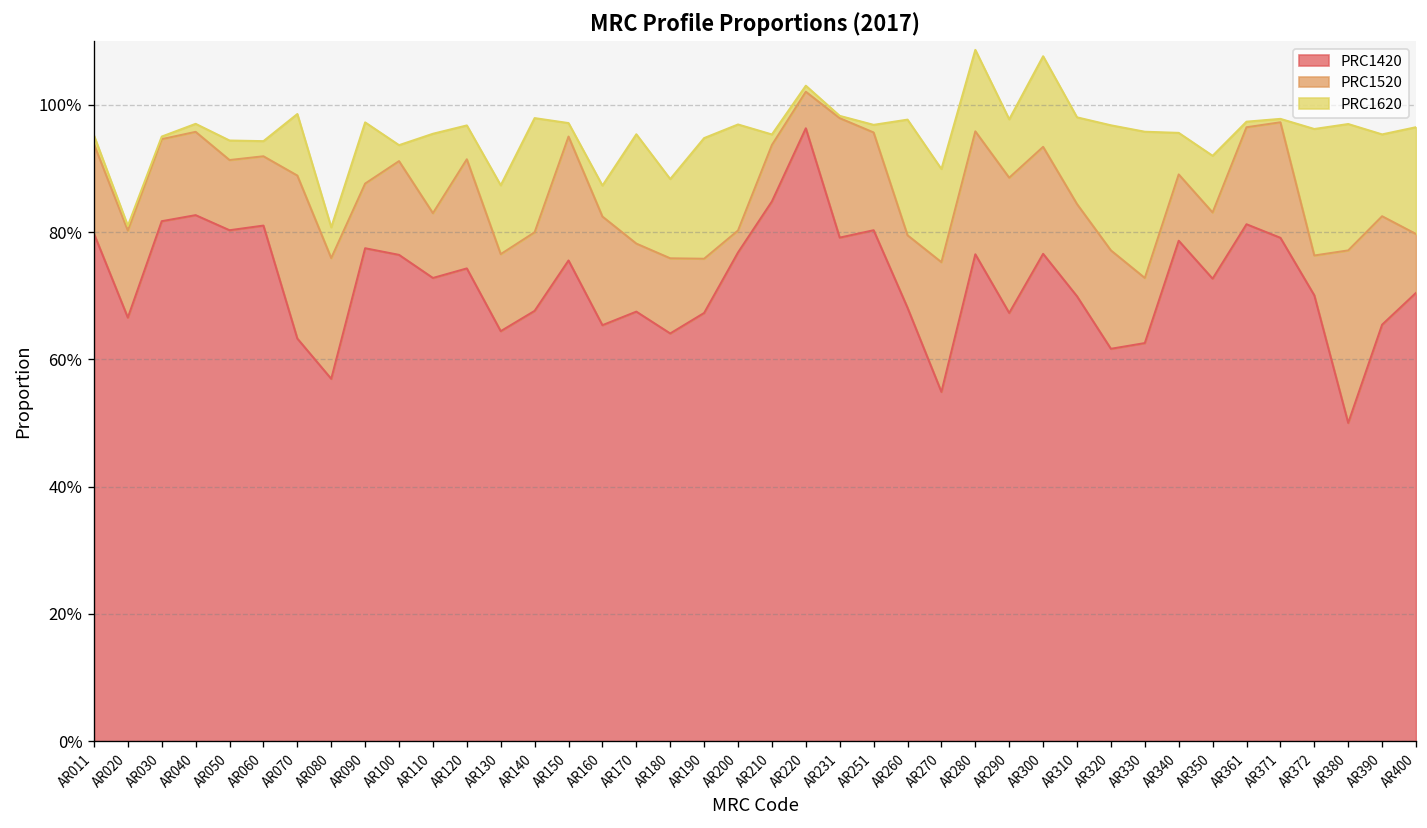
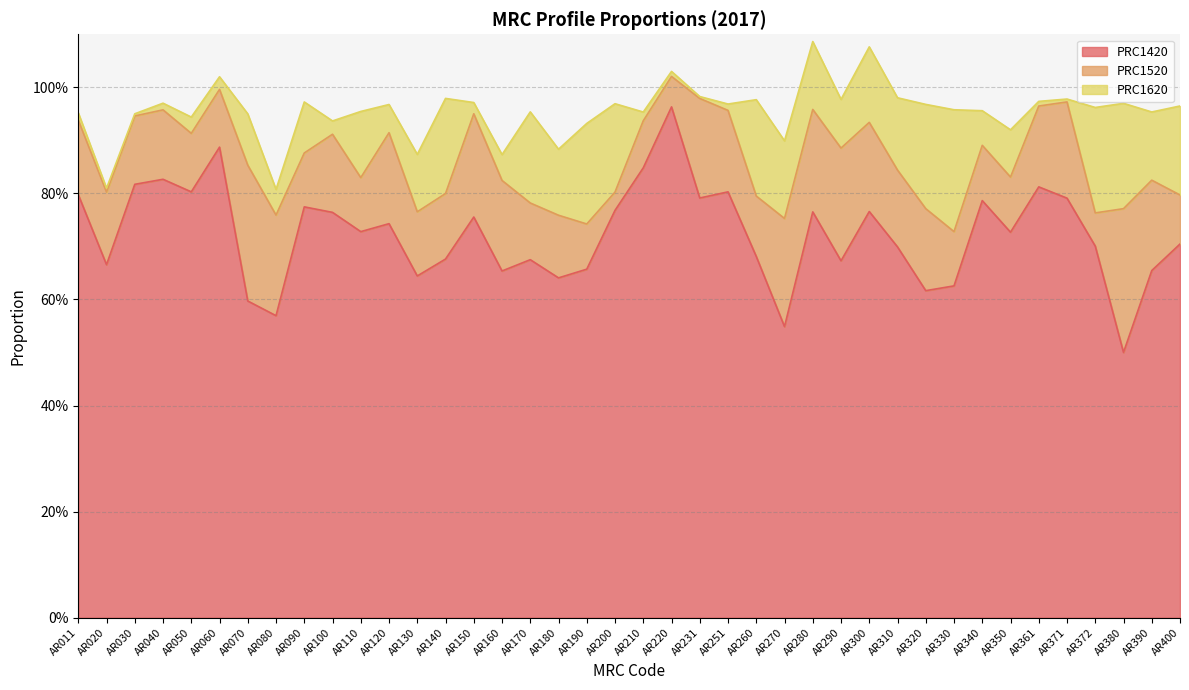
  {
    "PRC1420": {
      "AR011": "80%",
      "AR020": "67%",
      "AR030": "82%",
      "AR040": "83%",
      "AR050": "80%",
-     "AR060": "81%",
-     "AR070": "63%",
+     "AR060": "89%",
+     "AR070": "60%",
      "AR080": "57%",
      "AR090": "77%",
      "AR100": "76%",
      "AR110": "73%",
      "AR120": "74%",
      "AR130": "64%",
      "AR140": "68%",
      "AR150": "76%",
      "AR160": "65%",
      "AR170": "68%",
      "AR180": "64%",
-     "AR190": "67%",
+     "AR190": "66%",
      "AR200": "77%",
      "AR210": "85%",
      "AR220": "96%",
      "AR231": "79%",
      "AR251": "80%",
      "AR260": "68%",
      "AR270": "55%",
      "AR280": "77%",
      "AR290": "67%",
      "AR300": "77%",
      "AR310": "70%",
      "AR320": "62%",
      "AR330": "63%",
      "AR340": "79%",
      "AR350": "73%",
      "AR361": "81%",
      "AR371": "79%",
      "AR372": "70%",
      "AR380": "50%",
      "AR390": "65%",
      "AR400": "70%"
    }
  }
